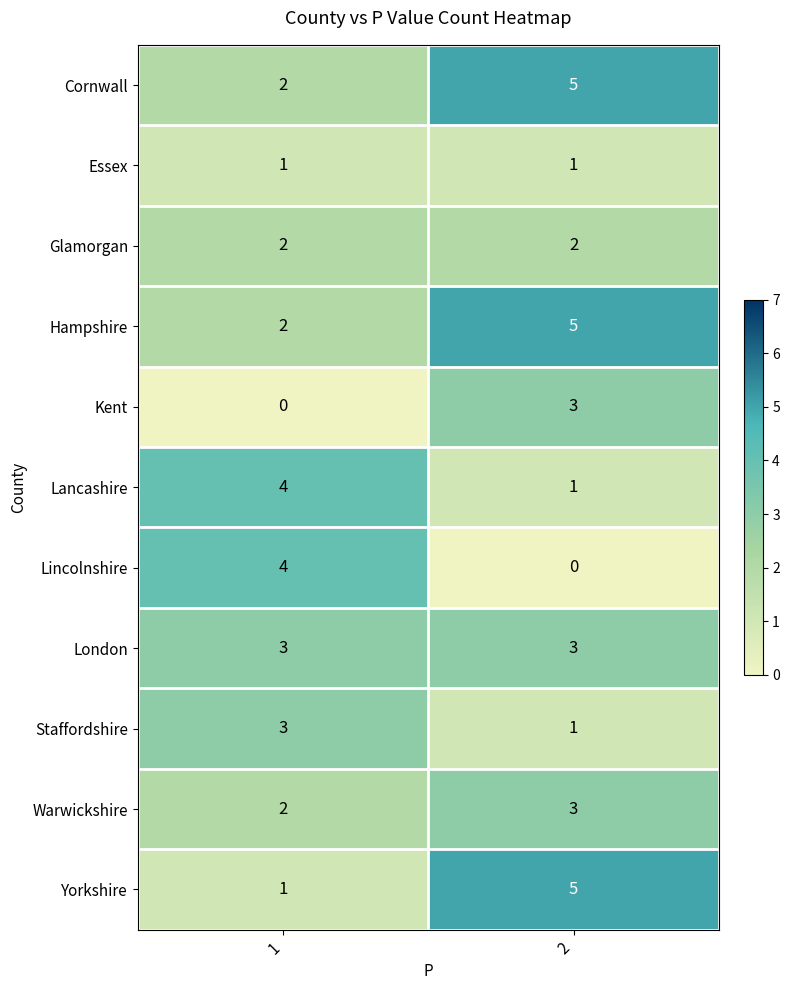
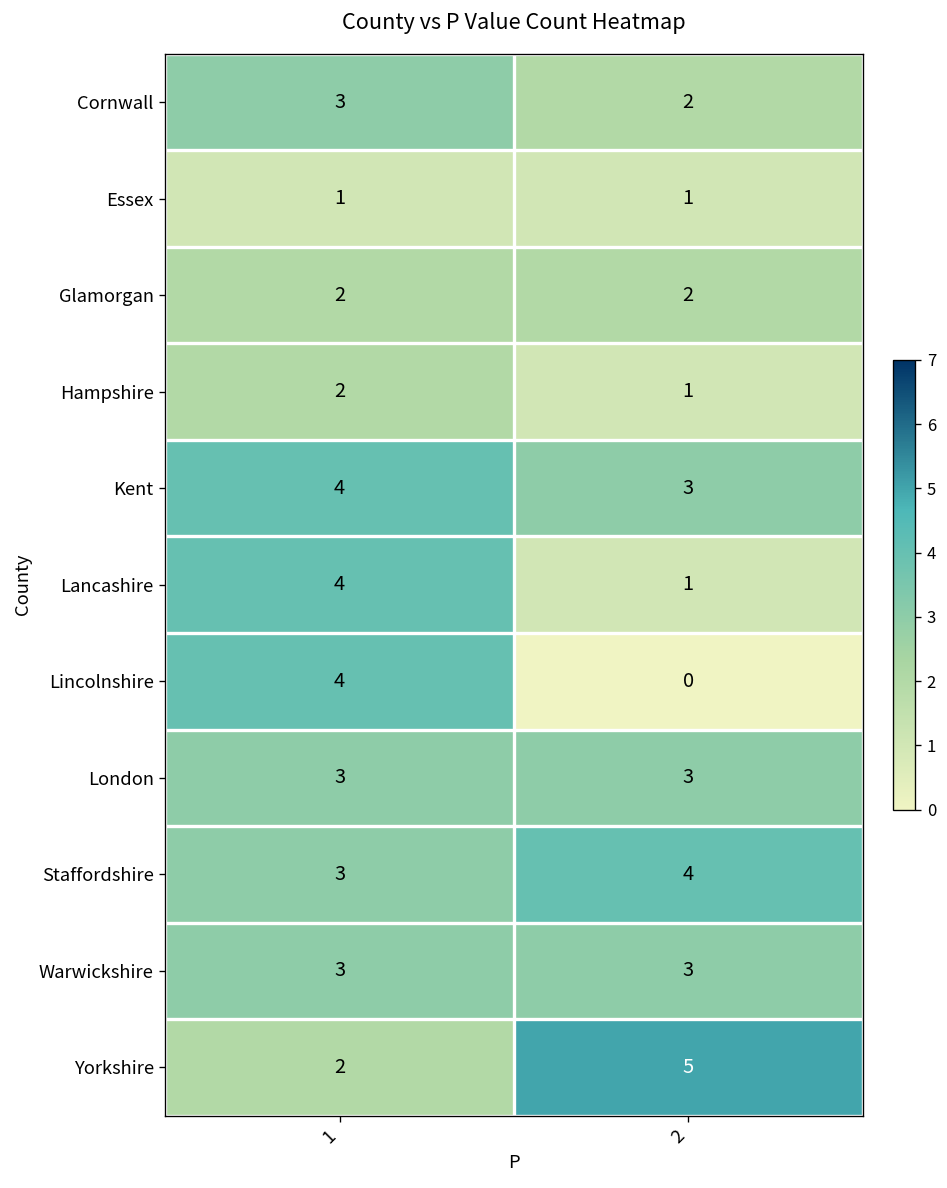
  {
    "Cornwall": {
-     "1": 2,
-     "2": 5
+     "1": 3,
+     "2": 2
    },
    "Essex": {
      "1": 1,
      "2": 1
    },
    "Glamorgan": {
      "1": 2,
      "2": 2
    },
    "Hampshire": {
      "1": 2,
-     "2": 5
+     "2": 1
    },
    "Kent": {
-     "1": 0,
+     "1": 4,
      "2": 3
    },
    "Lancashire": {
      "1": 4,
      "2": 1
    },
    "Lincolnshire": {
      "1": 4,
      "2": 0
    },
    "London": {
      "1": 3,
      "2": 3
    },
    "Staffordshire": {
      "1": 3,
-     "2": 1
+     "2": 4
    },
    "Warwickshire": {
-     "1": 2,
+     "1": 3,
      "2": 3
    },
    "Yorkshire": {
-     "1": 1,
+     "1": 2,
      "2": 5
    }
  }
